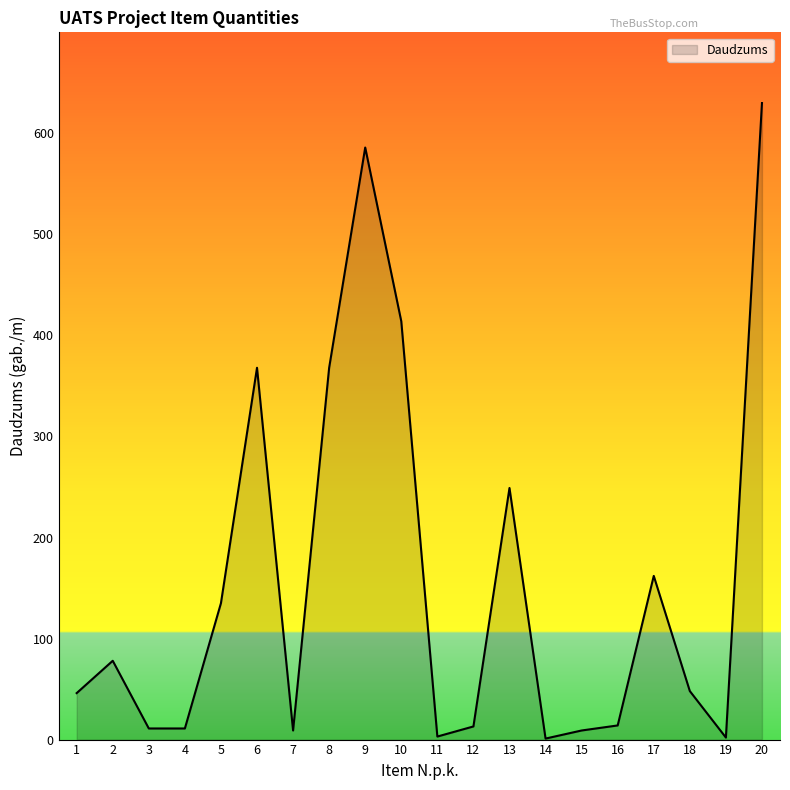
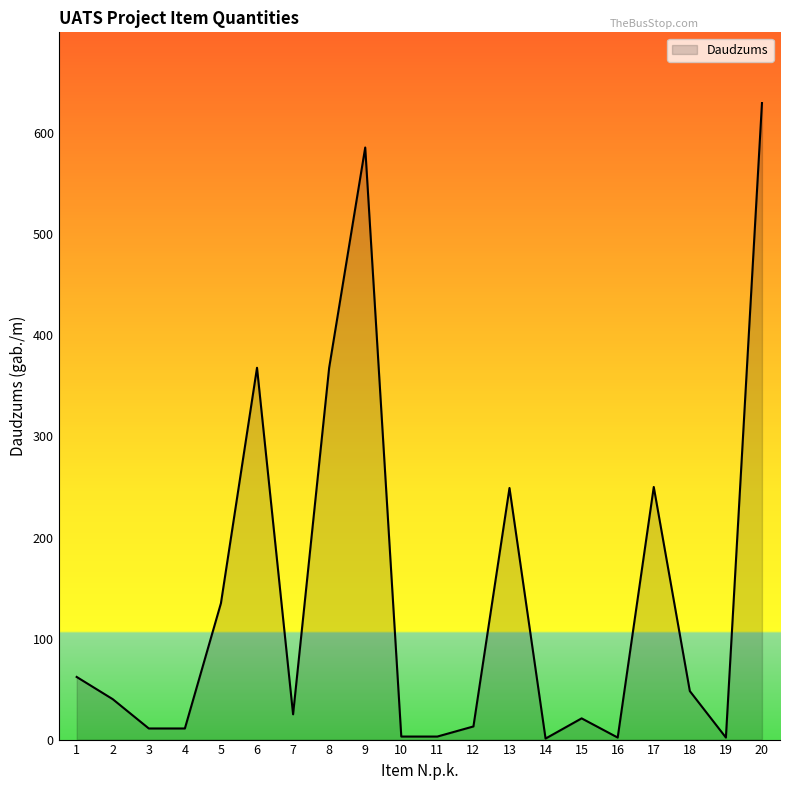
  {
-   "1": 46,
-   "2": 78,
+   "1": 62,
+   "2": 40,
    "3": 11,
    "4": 11,
    "5": 135,
    "6": 368,
-   "7": 9,
+   "7": 25,
    "8": 368,
    "9": 586,
-   "10": 414,
+   "10": 3,
    "11": 3,
    "12": 13,
    "13": 249,
    "14": 1,
-   "15": 9,
-   "16": 14,
-   "17": 162,
+   "15": 21,
+   "16": 2,
+   "17": 250,
    "18": 48,
    "19": 2,
    "20": 630
  }
